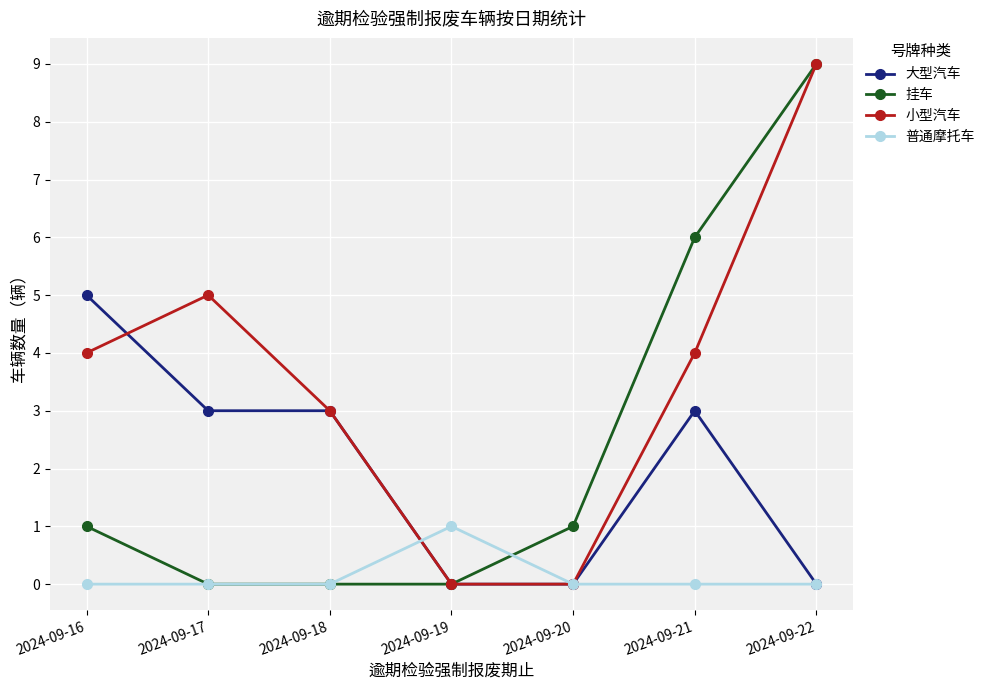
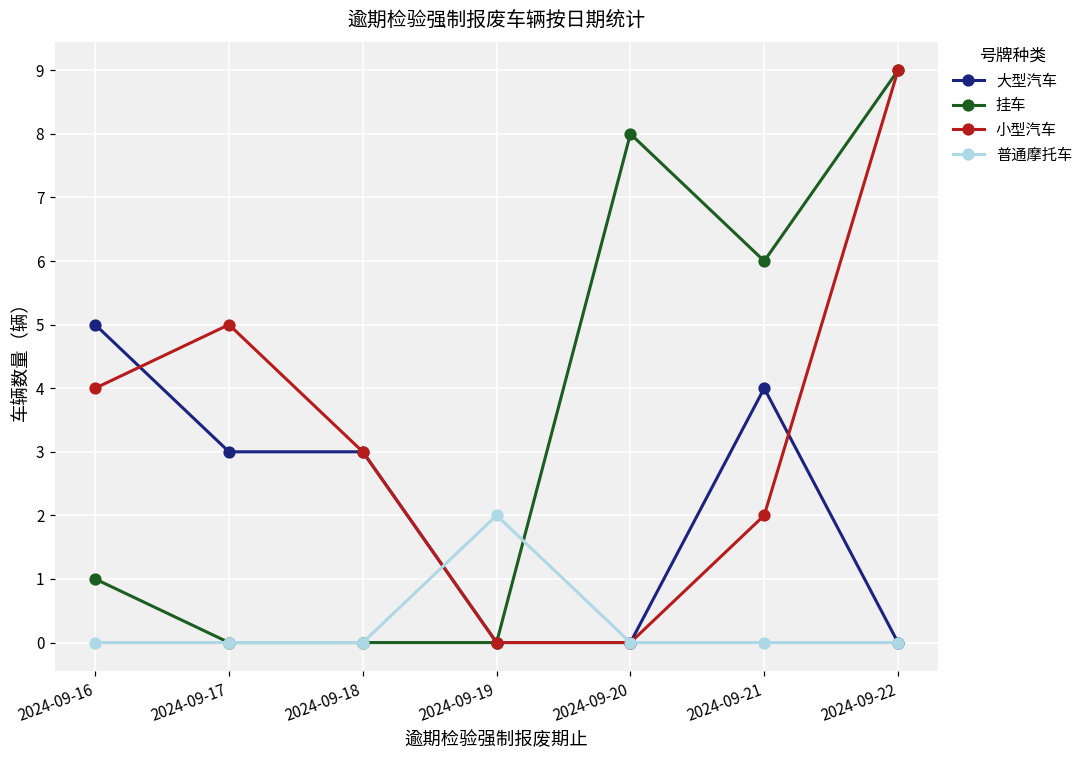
  {
    "大型汽车": {
      "2024-09-16": 5,
      "2024-09-17": 3,
-     "2024-09-21": 3
+     "2024-09-21": 4
    },
    "挂车": {
      "2024-09-16": 1,
-     "2024-09-20": 1,
+     "2024-09-20": 8,
      "2024-09-21": 6
    },
    "小型汽车": {
      "2024-09-16": 4,
      "2024-09-17": 5,
-     "2024-09-21": 4
+     "2024-09-21": 2
    },
    "普通摩托车": {
      "2024-09-16": 0,
-     "2024-09-19": 1,
+     "2024-09-19": 2,
      "2024-09-21": 0
    }
  }
